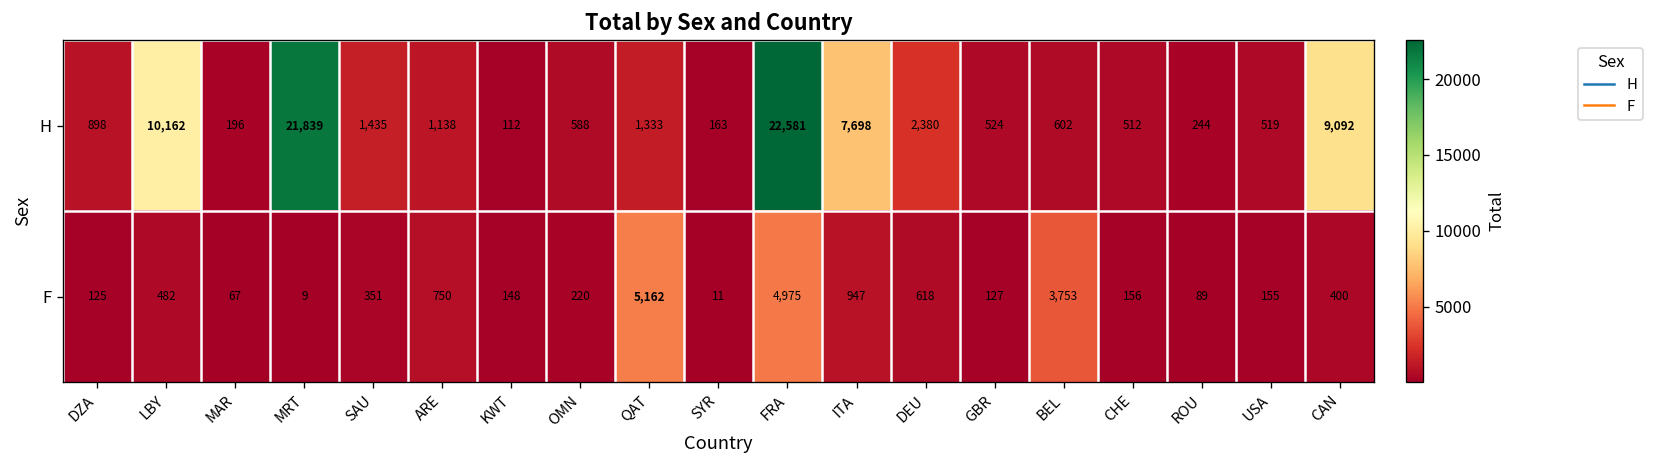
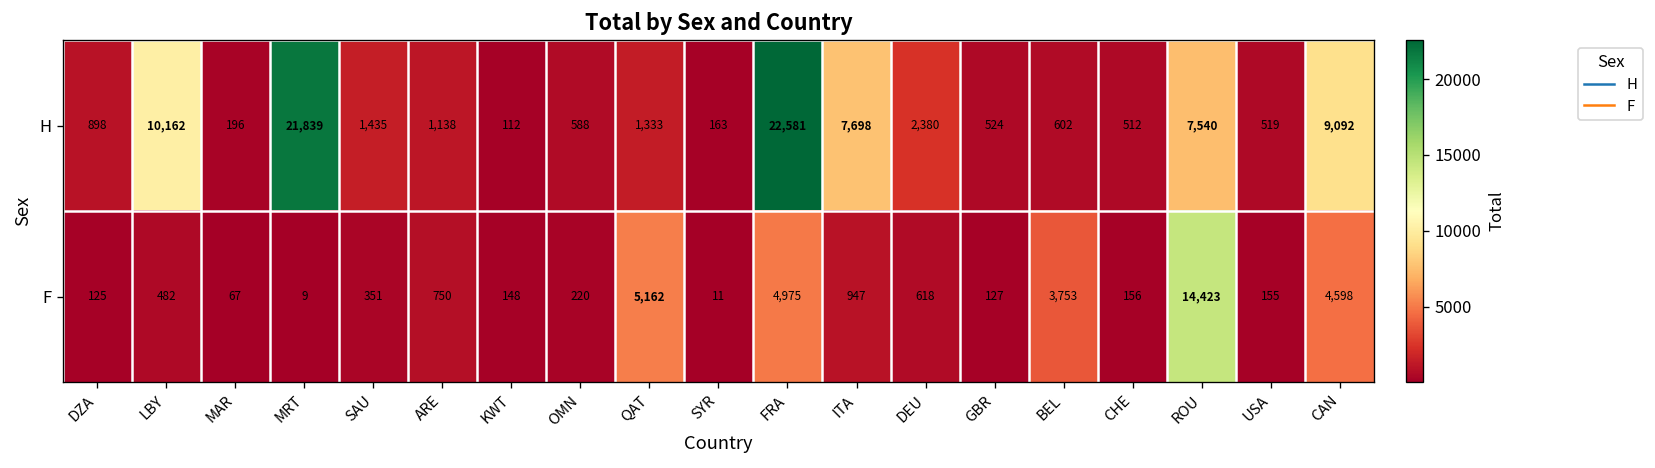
  {
    "H": {
      "DZA": "898",
      "LBY": "10,162",
      "MAR": "196",
      "MRT": "21,839",
      "SAU": "1,435",
      "ARE": "1,138",
      "KWT": "112",
      "OMN": "588",
      "QAT": "1,333",
      "SYR": "163",
      "FRA": "22,581",
      "ITA": "7,698",
      "DEU": "2,380",
      "GBR": "524",
      "BEL": "602",
      "CHE": "512",
-     "ROU": "244",
+     "ROU": "7,540",
      "USA": "519",
      "CAN": "9,092"
    },
    "F": {
      "DZA": "125",
      "LBY": "482",
      "MAR": "67",
      "MRT": "9",
      "SAU": "351",
      "ARE": "750",
      "KWT": "148",
      "OMN": "220",
      "QAT": "5,162",
      "SYR": "11",
      "FRA": "4,975",
      "ITA": "947",
      "DEU": "618",
      "GBR": "127",
      "BEL": "3,753",
      "CHE": "156",
-     "ROU": "89",
+     "ROU": "14,423",
      "USA": "155",
-     "CAN": "400"
+     "CAN": "4,598"
    }
  }
